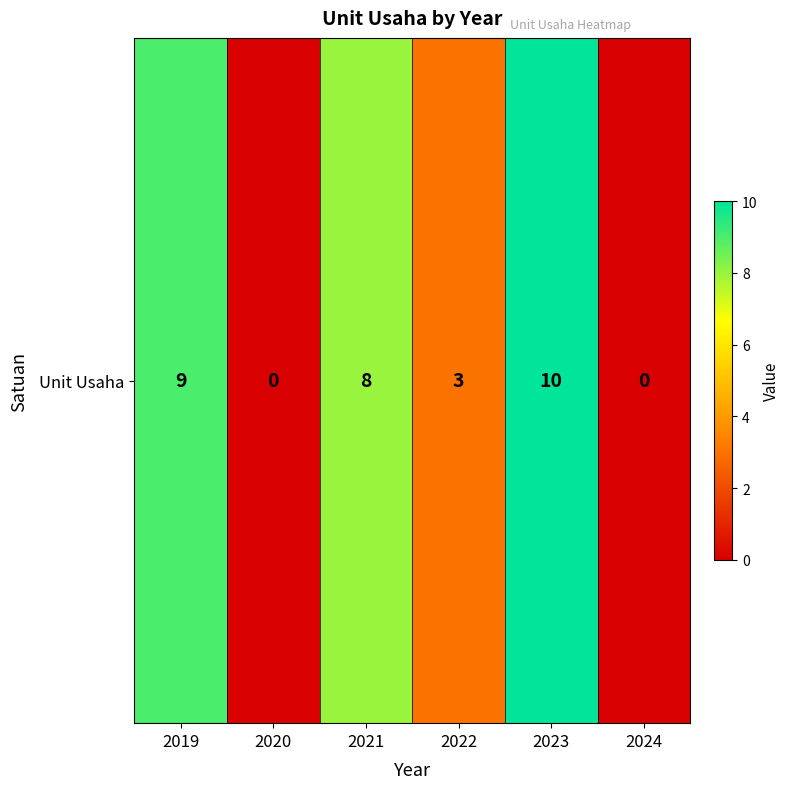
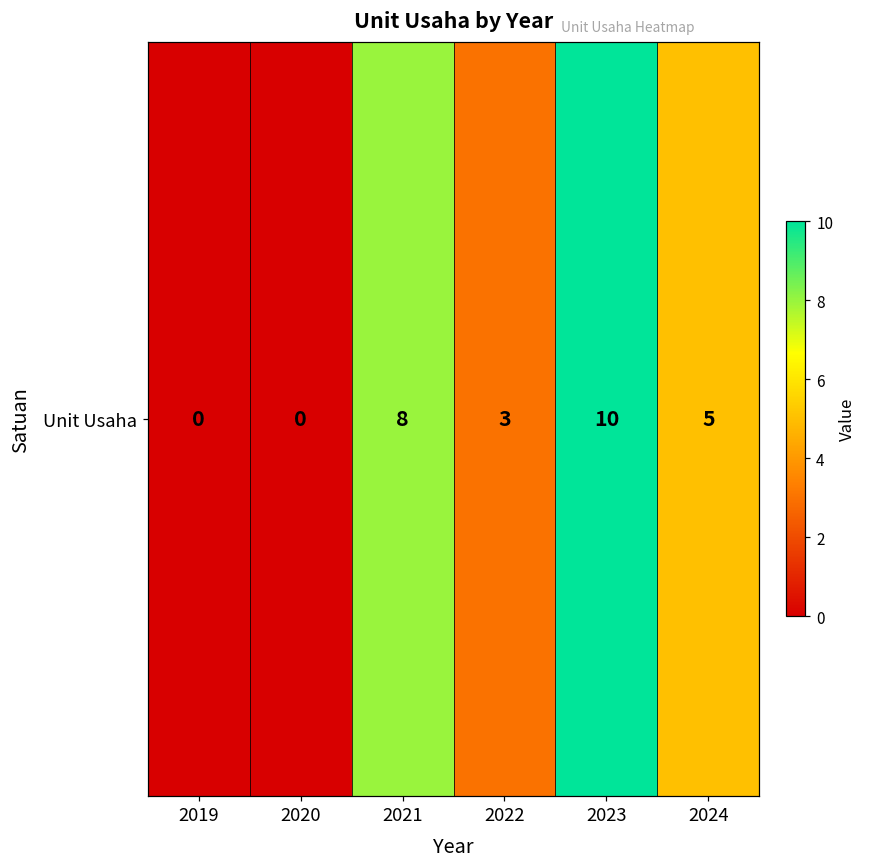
  {
    "Unit Usaha": {
-     "2019": 9,
+     "2019": 0,
      "2020": 0,
      "2021": 8,
      "2022": 3,
      "2023": 10,
-     "2024": 0
+     "2024": 5
    }
  }
